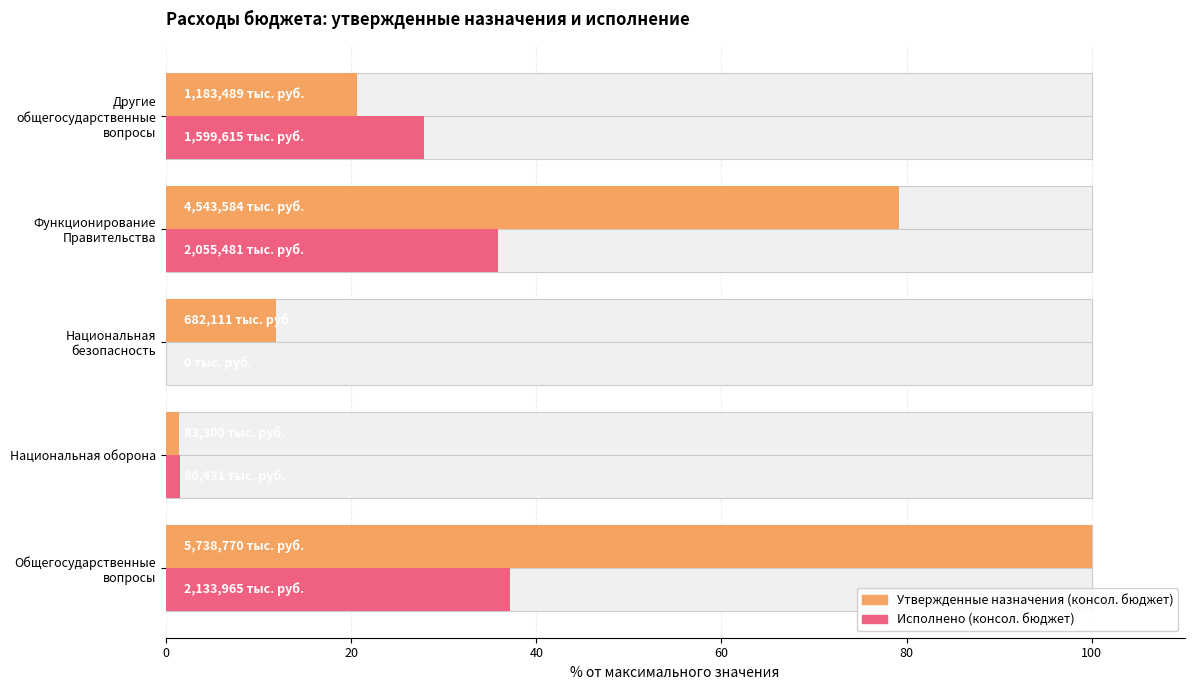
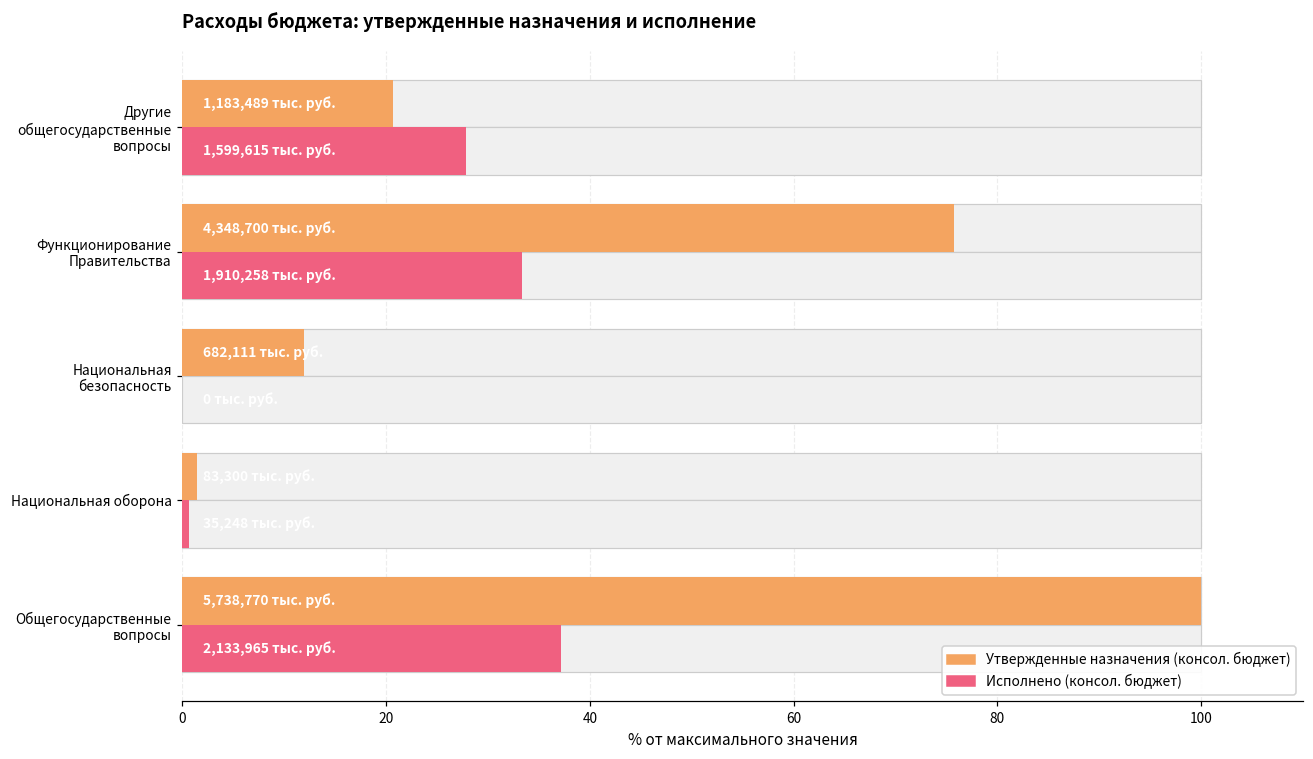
  {
    "Утвержденные назначения (консол. бюджет)": {
-     "Функционирование Правительства": "4,543,584"
+     "Функционирование Правительства": "4,348,700"
    },
    "Исполнено (консол. бюджет)": {
-     "Функционирование Правительства": "2,055,481",
-     "Национальная оборона": "2"
+     "Функционирование Правительства": "1,910,258",
+     "Национальная оборона": "1"
    }
  }
